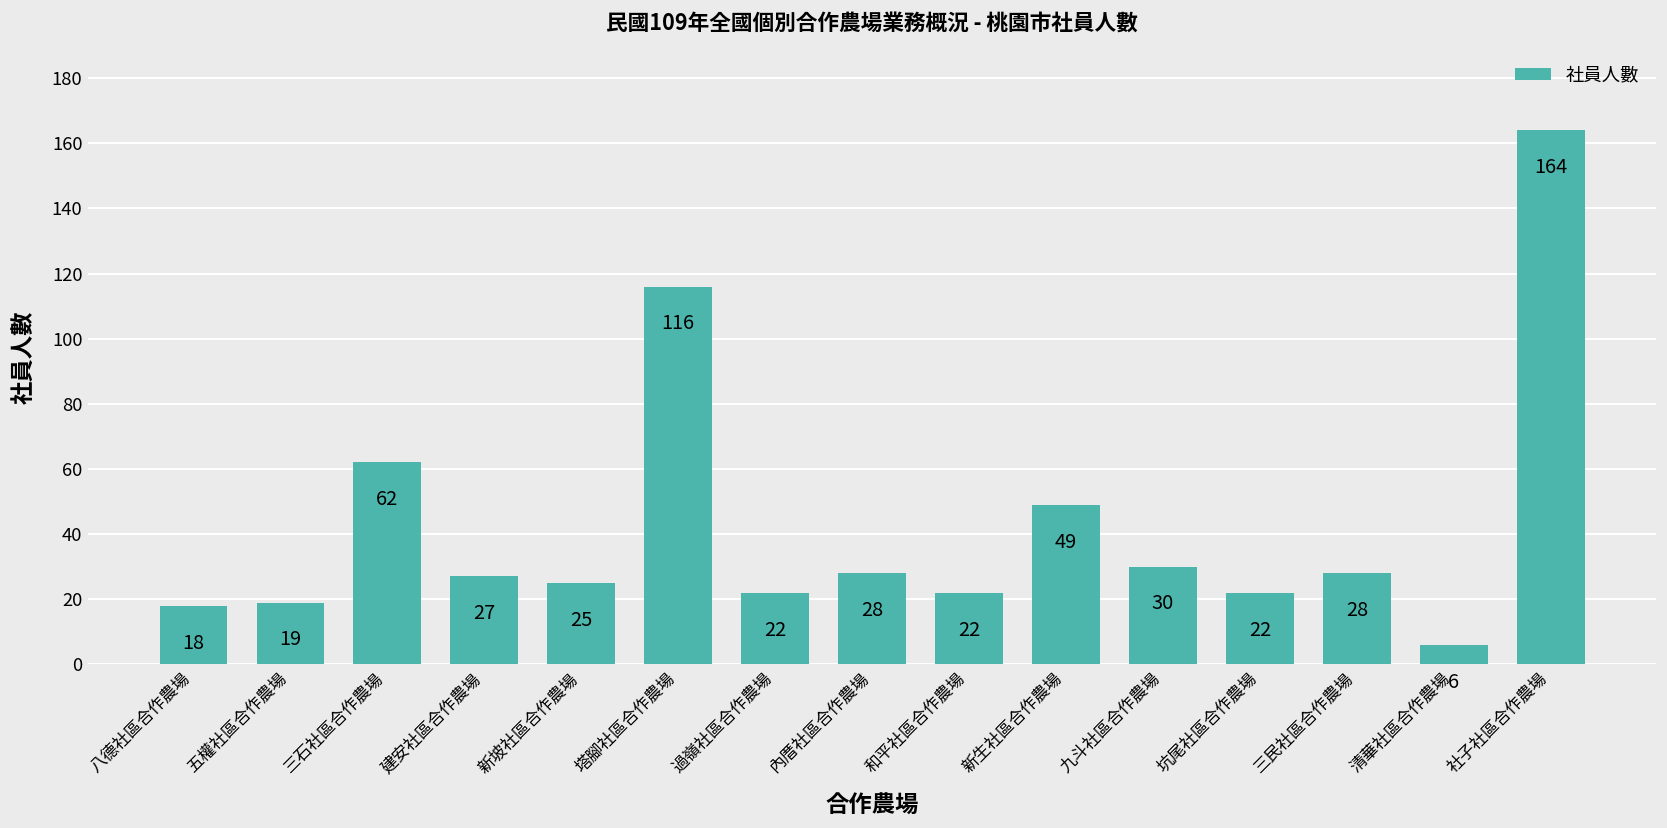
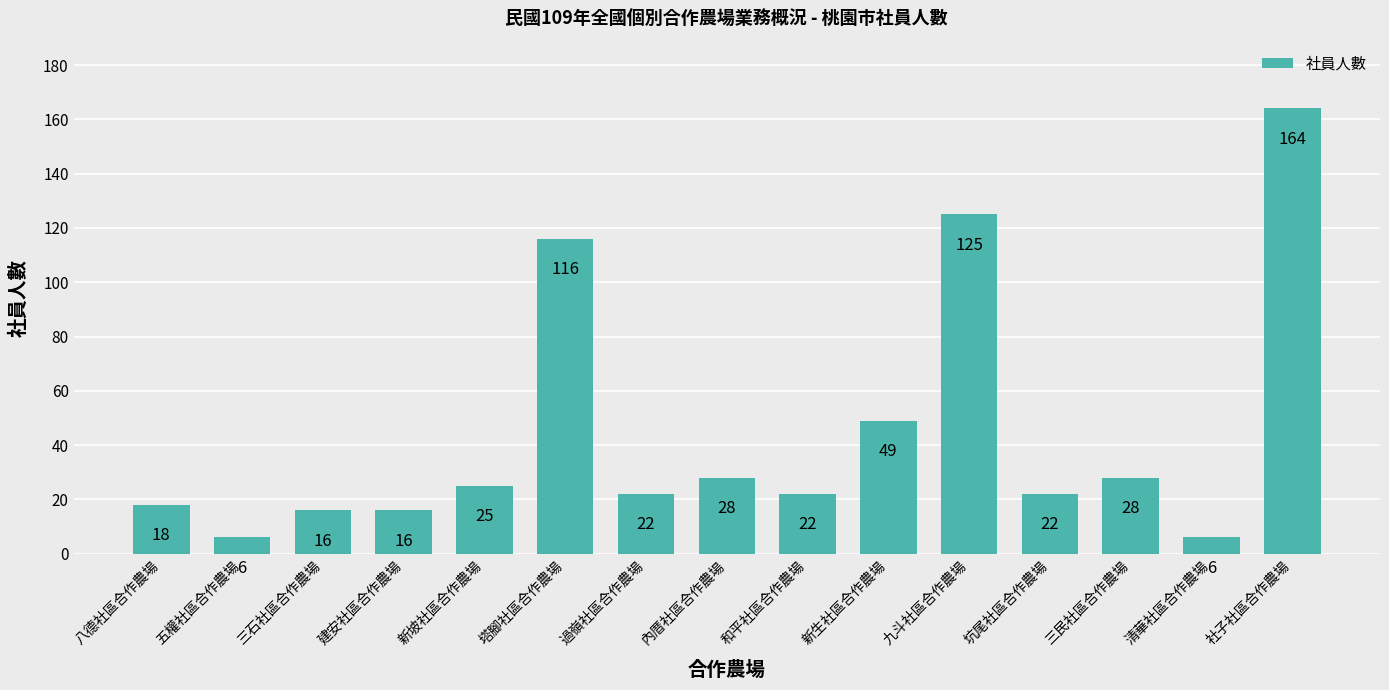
  {
    "八德社區合作農場": 18,
-   "五權社區合作農場": 19,
-   "三石社區合作農場": 62,
-   "建安社區合作農場": 27,
+   "五權社區合作農場": 6,
+   "三石社區合作農場": 16,
+   "建安社區合作農場": 16,
    "新坡社區合作農場": 25,
    "塔腳社區合作農場": 116,
    "過嶺社區合作農場": 22,
    "內厝社區合作農場": 28,
    "和平社區合作農場": 22,
    "新生社區合作農場": 49,
-   "九斗社區合作農場": 30,
+   "九斗社區合作農場": 125,
    "坑尾社區合作農場": 22,
    "三民社區合作農場": 28,
    "清華社區合作農場": 6,
    "社子社區合作農場": 164
  }
